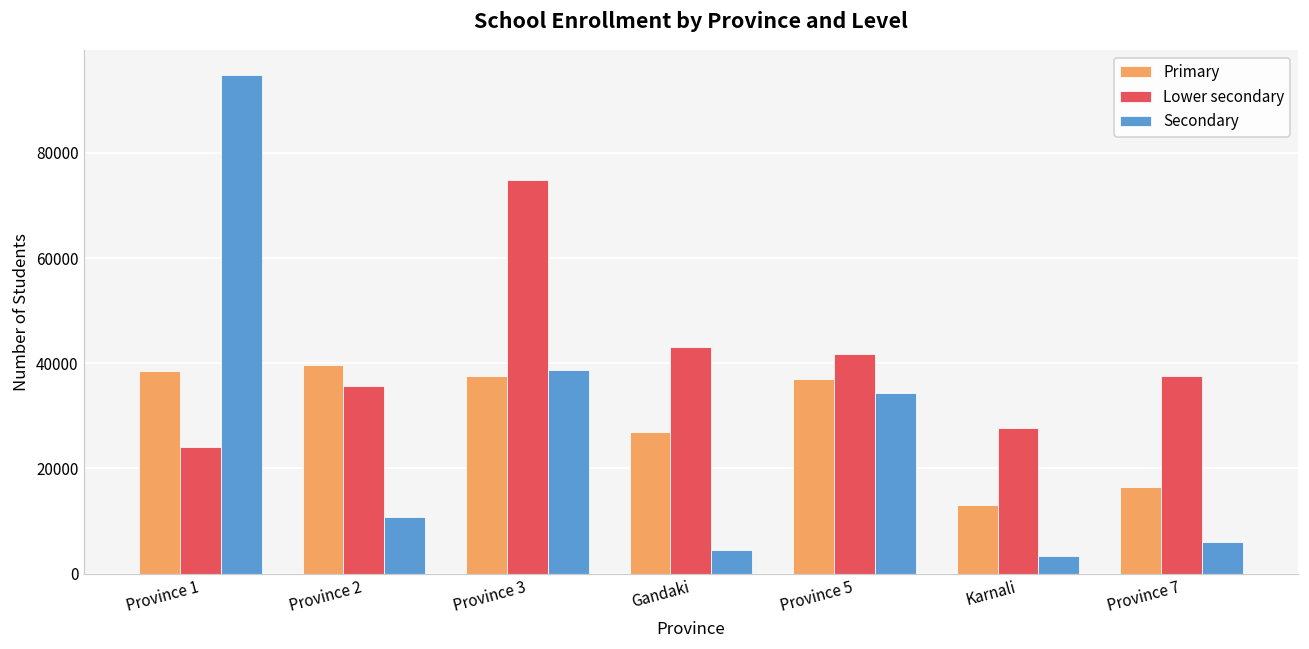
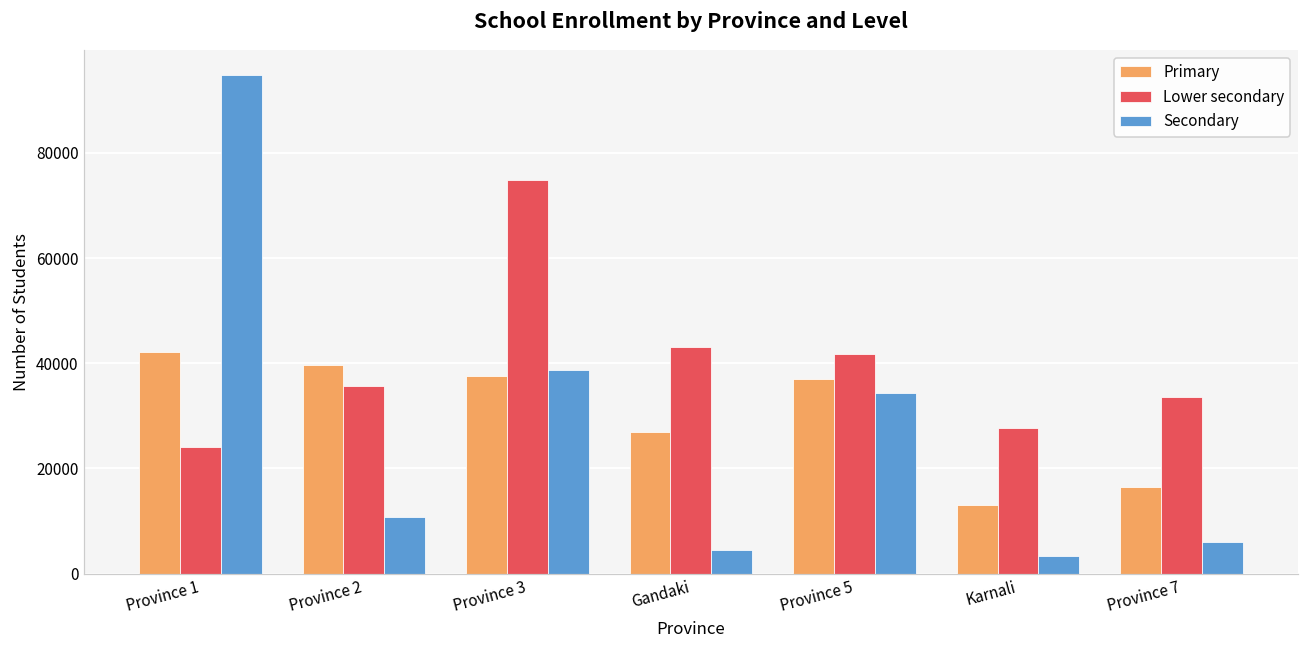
  {
    "Primary": {
-     "Province 1": 39000,
+     "Province 1": 42000,
      "Province 2": 40000,
      "Province 3": 38000,
      "Gandaki": 27000,
      "Province 5": 37000,
      "Karnali": 13000,
      "Province 7": 16000
    },
    "Lower secondary": {
      "Province 1": 24000,
      "Province 2": 36000,
      "Province 3": 75000,
      "Gandaki": 43000,
      "Province 5": 42000,
      "Karnali": 28000,
-     "Province 7": 38000
+     "Province 7": 34000
    },
    "Secondary": {
      "Province 1": 95000,
      "Province 2": 11000,
      "Province 3": 39000,
      "Gandaki": 4000,
      "Province 5": 34000,
      "Karnali": 3000,
      "Province 7": 6000
    }
  }
